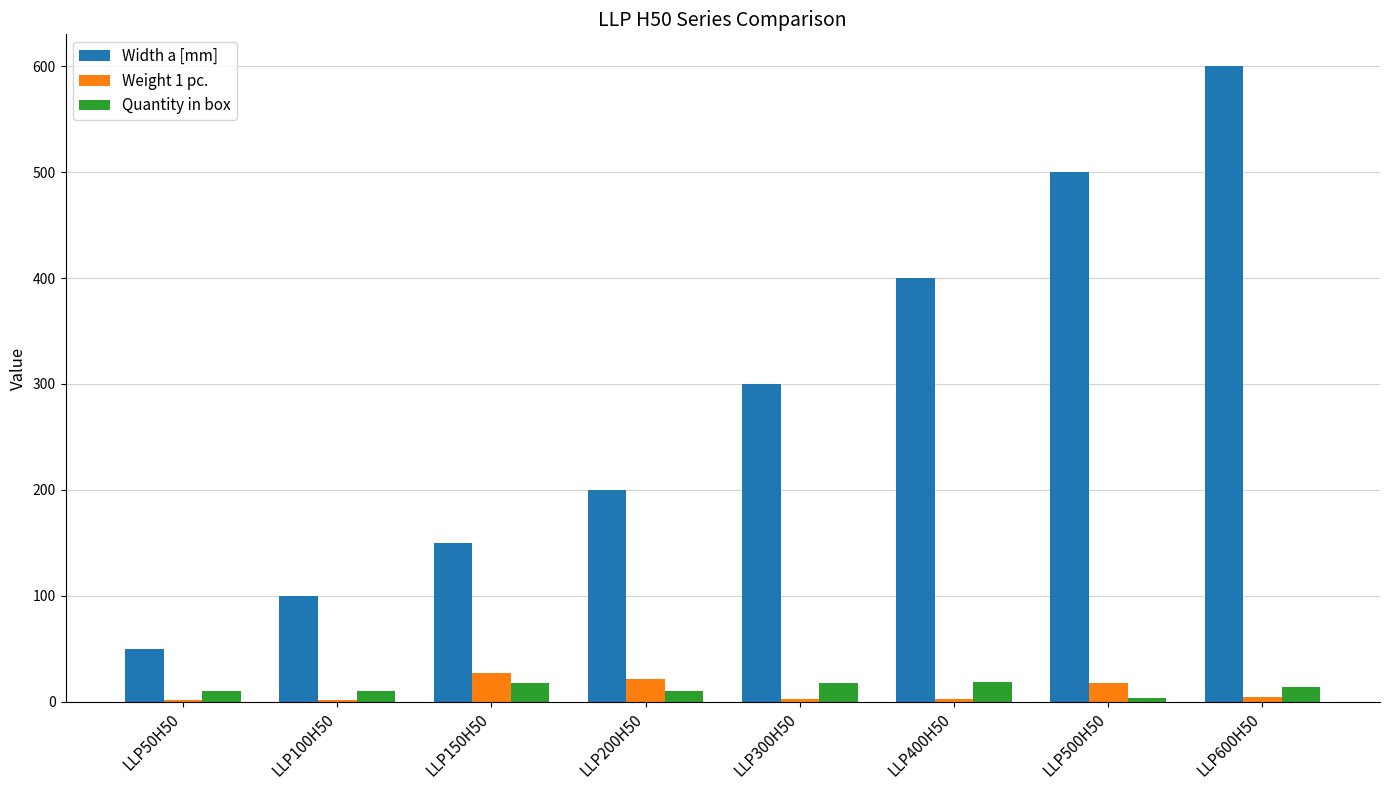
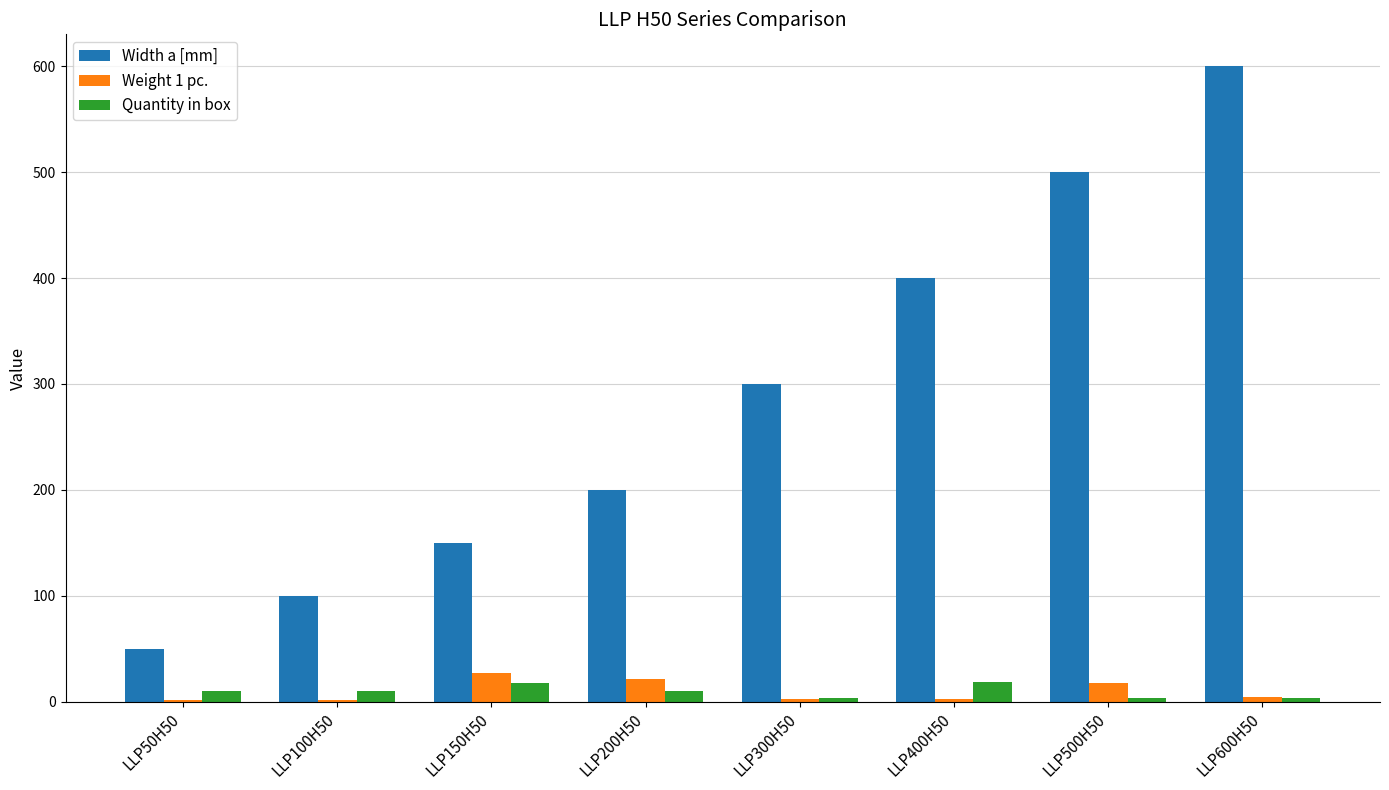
  {
    "Width a [mm]": {
      "LLP50H50": 50,
      "LLP100H50": 100,
      "LLP150H50": 150,
      "LLP200H50": 200,
      "LLP300H50": 300,
      "LLP400H50": 400,
      "LLP500H50": 500,
      "LLP600H50": 600
    },
    "Weight 1 pc.": {
      "LLP150H50": 27,
      "LLP200H50": 21,
      "LLP300H50": 3,
      "LLP400H50": 3,
      "LLP500H50": 18,
      "LLP600H50": 4
    },
    "Quantity in box": {
      "LLP50H50": 10,
      "LLP100H50": 10,
      "LLP150H50": 18,
      "LLP200H50": 10,
-     "LLP300H50": 18,
+     "LLP300H50": 4,
      "LLP400H50": 19,
      "LLP500H50": 4,
-     "LLP600H50": 14
+     "LLP600H50": 4
    }
  }
